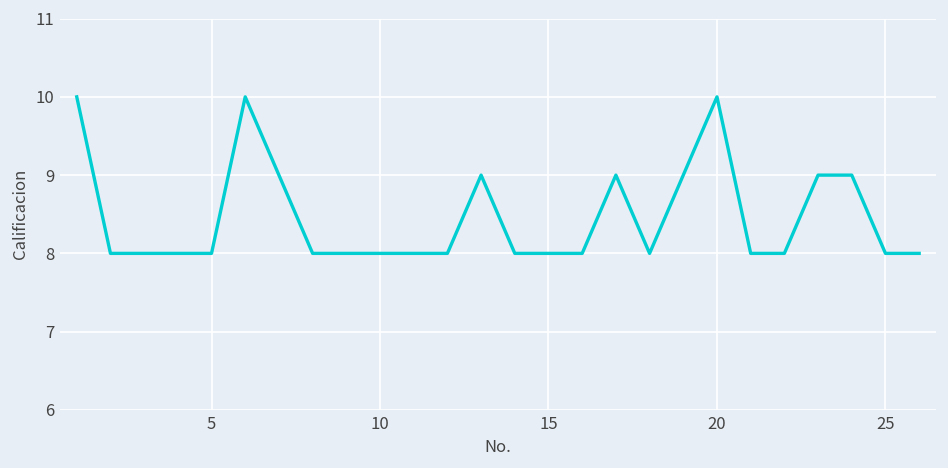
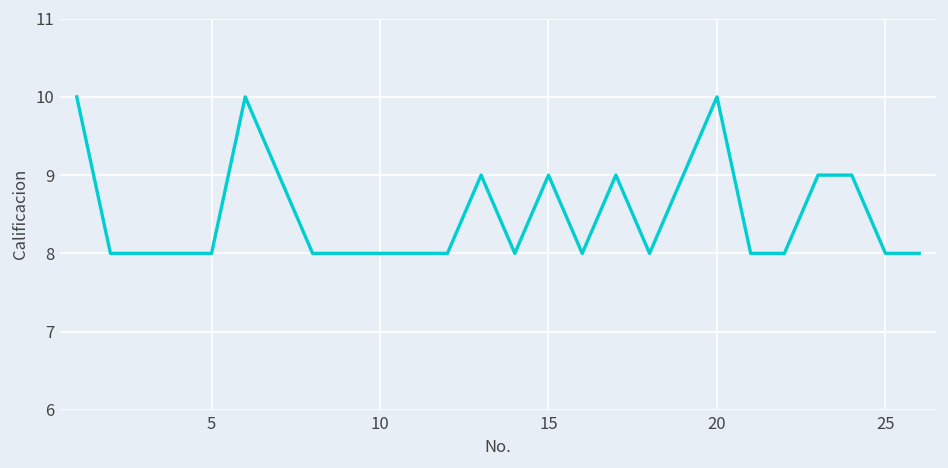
  {
    "5": 8,
    "10": 8,
-   "15": 8,
+   "15": 9,
    "20": 10,
    "25": 8
  }
